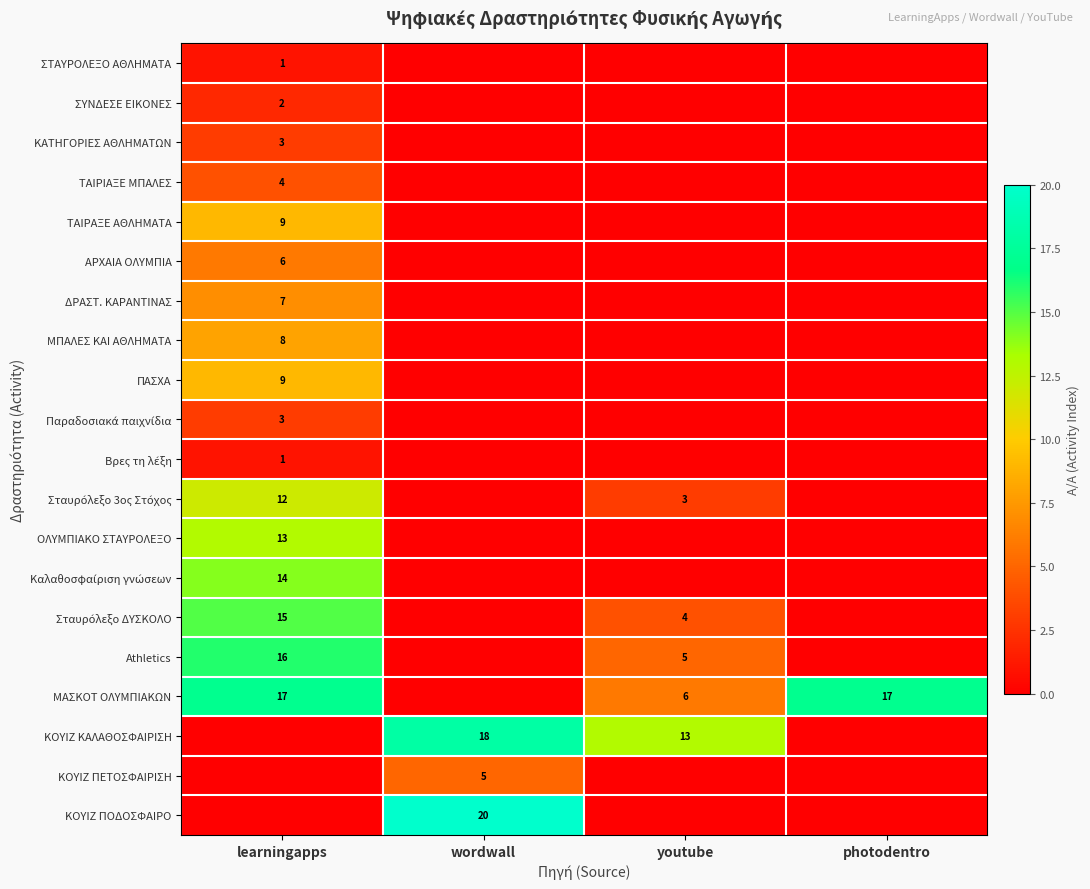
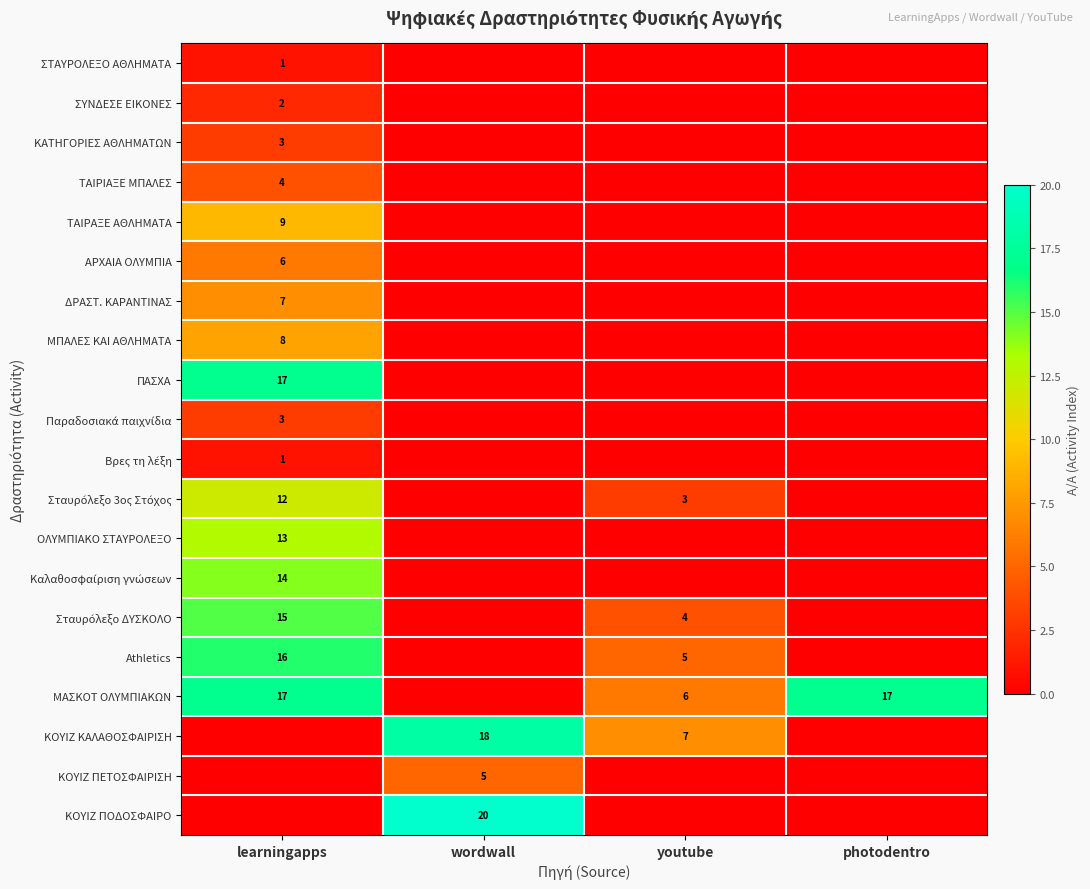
  {
    "ΣΤΑΥΡΟΛΕΞΟ ΑΘΛΗΜΑΤΑ": {
      "learningapps": 1
    },
    "ΣΥΝΔΕΣΕ ΕΙΚΟΝΕΣ": {
      "learningapps": 2
    },
    "ΚΑΤΗΓΟΡΙΕΣ ΑΘΛΗΜΑΤΩΝ": {
      "learningapps": 3
    },
    "ΤΑΙΡΙΑΞΕ ΜΠΑΛΕΣ": {
      "learningapps": 4
    },
    "ΤΑΙΡΑΞΕ ΑΘΛΗΜΑΤΑ": {
      "learningapps": 9
    },
    "ΑΡΧΑΙΑ ΟΛΥΜΠΙΑ": {
      "learningapps": 6
    },
    "ΔΡΑΣΤ. ΚΑΡΑΝΤΙΝΑΣ": {
      "learningapps": 7
    },
    "ΜΠΑΛΕΣ ΚΑΙ ΑΘΛΗΜΑΤΑ": {
      "learningapps": 8
    },
    "ΠΑΣΧΑ": {
-     "learningapps": 9
+     "learningapps": 17
    },
    "Παραδοσιακά παιχνίδια": {
      "learningapps": 3
    },
    "Βρες τη λέξη": {
      "learningapps": 1
    },
    "Σταυρόλεξο 3ος Στόχος": {
      "learningapps": 12,
      "youtube": 3
    },
    "ΟΛΥΜΠΙΑΚΟ ΣΤΑΥΡΟΛΕΞΟ": {
      "learningapps": 13
    },
    "Καλαθοσφαίριση γνώσεων": {
      "learningapps": 14
    },
    "Σταυρόλεξο ΔΥΣΚΟΛΟ": {
      "learningapps": 15,
      "youtube": 4
    },
    "Athletics": {
      "learningapps": 16,
      "youtube": 5
    },
    "ΜΑΣΚΟΤ ΟΛΥΜΠΙΑΚΩΝ": {
      "learningapps": 17,
      "youtube": 6,
      "photodentro": 17
    },
    "ΚΟΥΙΖ ΚΑΛΑΘΟΣΦΑΙΡΙΣΗ": {
      "wordwall": 18,
-     "youtube": 13
+     "youtube": 7
    },
    "ΚΟΥΙΖ ΠΕΤΟΣΦΑΙΡΙΣΗ": {
      "wordwall": 5
    },
    "ΚΟΥΙΖ ΠΟΔΟΣΦΑΙΡΟ": {
      "wordwall": 20
    }
  }
